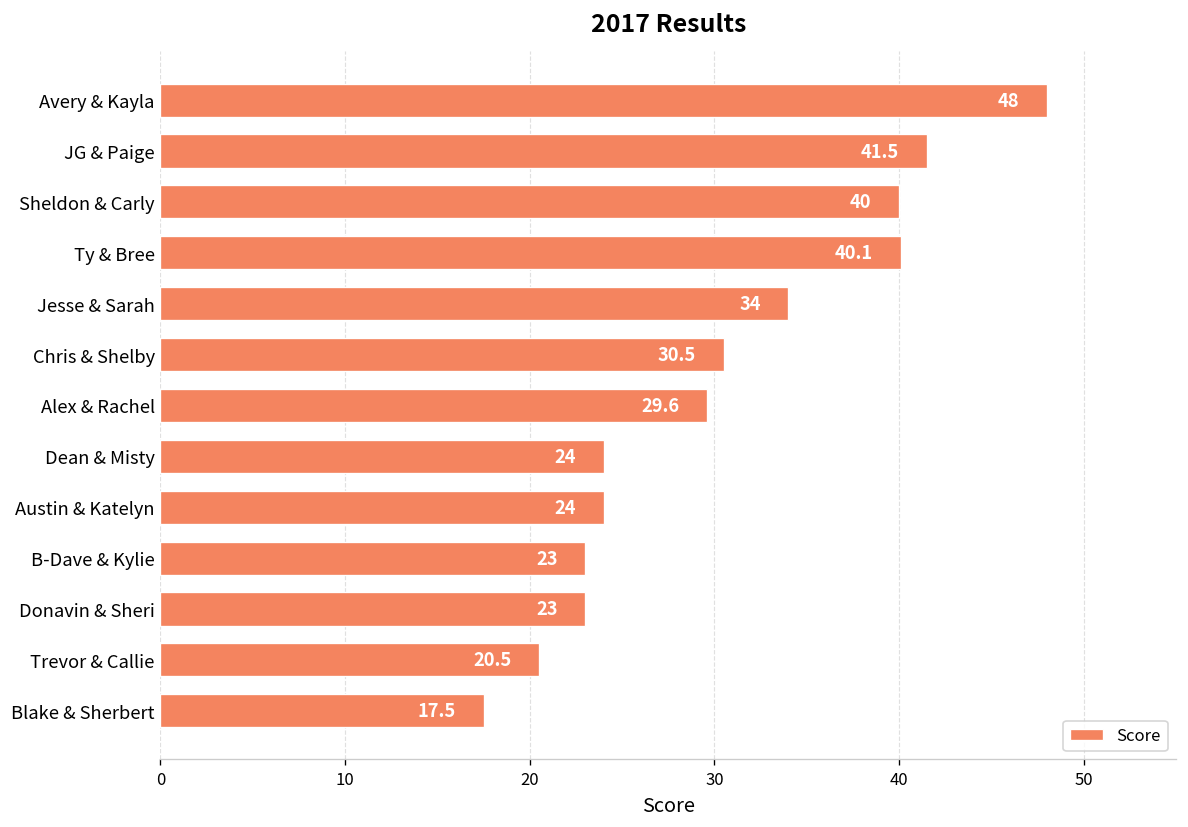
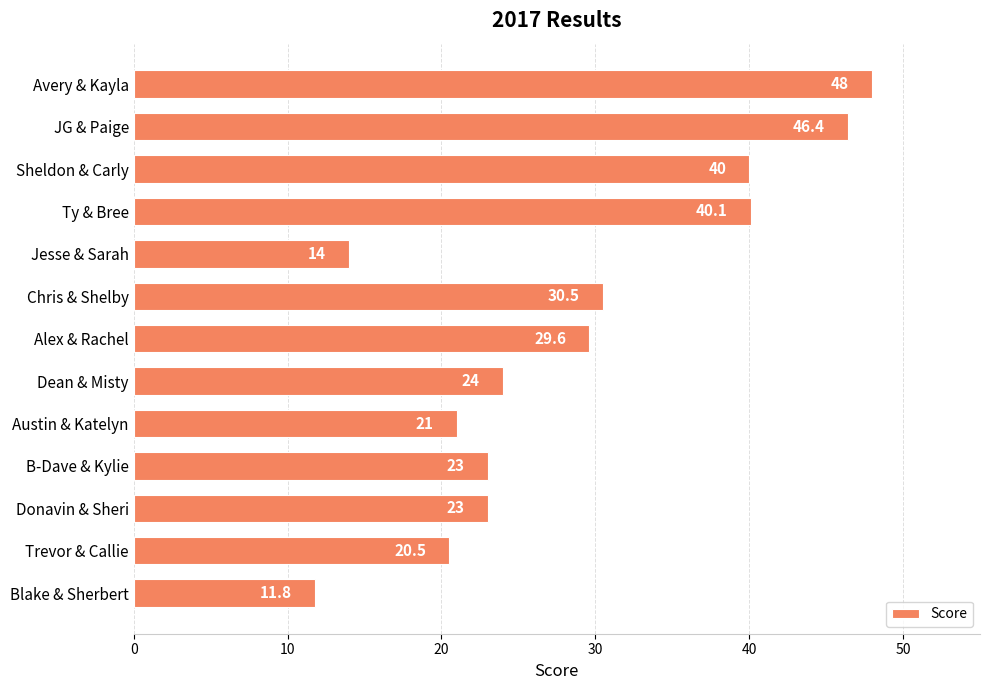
  {
    "Avery & Kayla": 48,
-   "JG & Paige": 41.5,
+   "JG & Paige": 46.4,
    "Sheldon & Carly": 40,
    "Ty & Bree": 40.1,
-   "Jesse & Sarah": 34,
+   "Jesse & Sarah": 14,
    "Chris & Shelby": 30.5,
    "Alex & Rachel": 29.6,
    "Dean & Misty": 24,
-   "Austin & Katelyn": 24,
+   "Austin & Katelyn": 21,
    "B-Dave & Kylie": 23,
    "Donavin & Sheri": 23,
    "Trevor & Callie": 20.5,
-   "Blake & Sherbert": 17.5
+   "Blake & Sherbert": 11.8
  }
